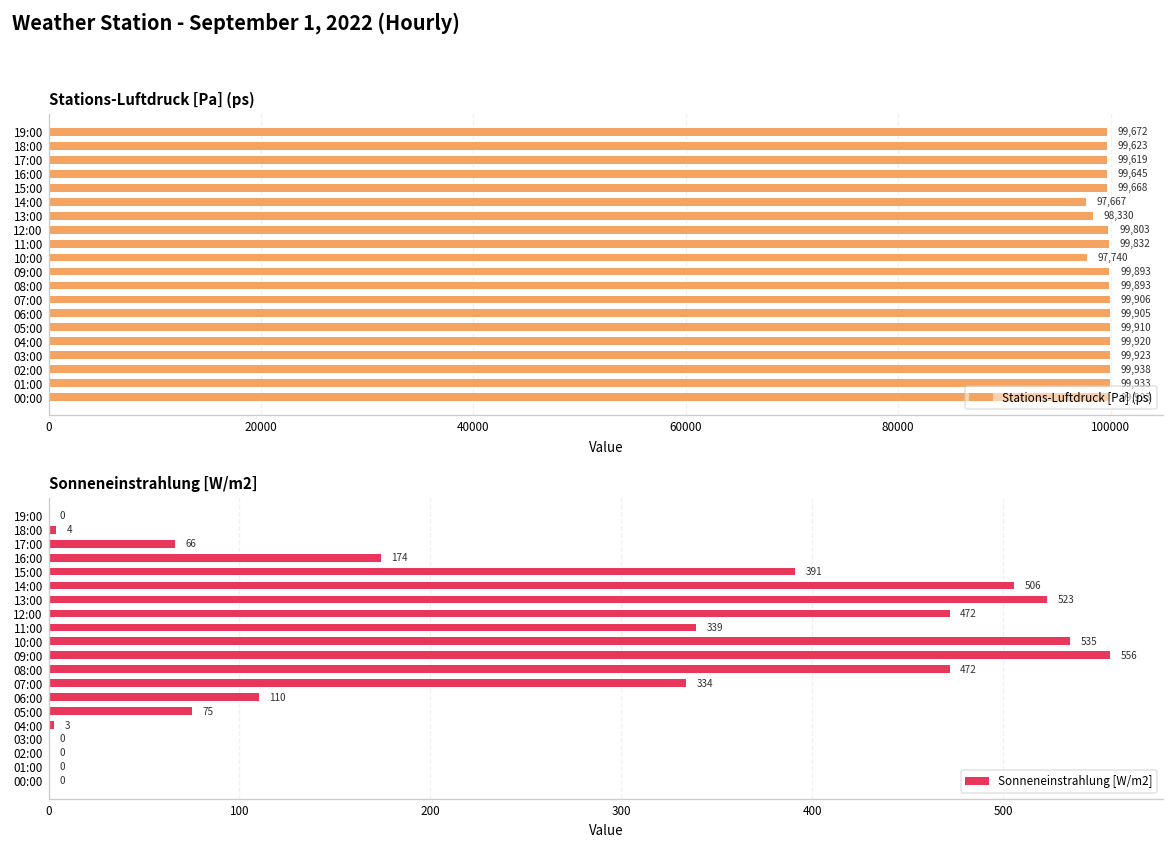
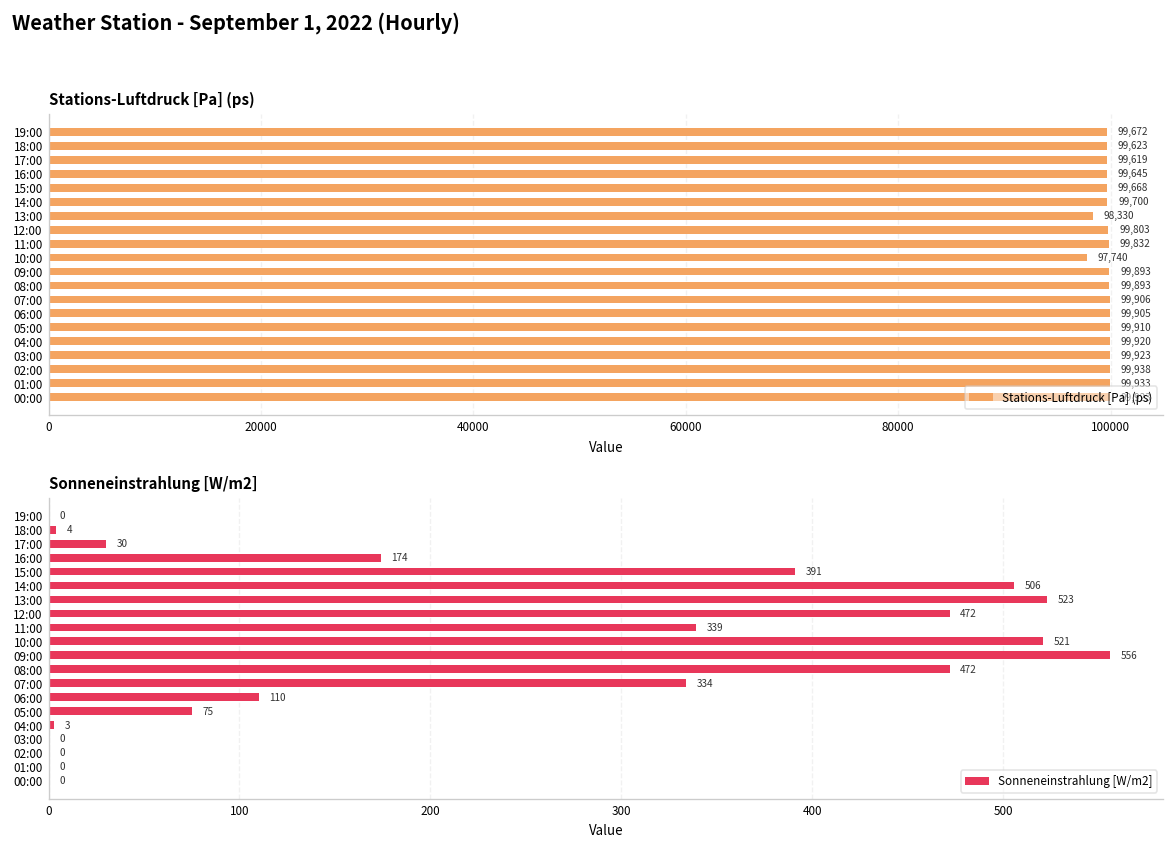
  {
    "Stations-Luftdruck [Pa] (ps)": {
      "19:00": "99,672",
      "18:00": "99,623",
      "17:00": "99,619",
      "16:00": "99,645",
      "15:00": "99,668",
-     "14:00": "97,667",
+     "14:00": "99,700",
      "13:00": "98,330",
      "12:00": "99,803",
      "11:00": "99,832",
      "10:00": "97,740",
      "09:00": "99,893",
      "08:00": "99,893",
      "07:00": "99,906",
      "06:00": "99,905",
      "05:00": "99,910",
      "04:00": "99,920",
      "03:00": "99,923",
      "02:00": "99,938"
    },
    "Sonneneinstrahlung [W/m2]": {
      "19:00": "0",
      "18:00": "4",
-     "17:00": "66",
+     "17:00": "30",
      "16:00": "174",
      "15:00": "391",
      "14:00": "506",
      "13:00": "523",
      "12:00": "472",
      "11:00": "339",
-     "10:00": "535",
+     "10:00": "521",
      "09:00": "556",
      "08:00": "472",
      "07:00": "334",
      "06:00": "110",
      "05:00": "75",
      "04:00": "3",
      "03:00": "0",
      "02:00": "0",
      "01:00": "0",
      "00:00": "0"
    }
  }
